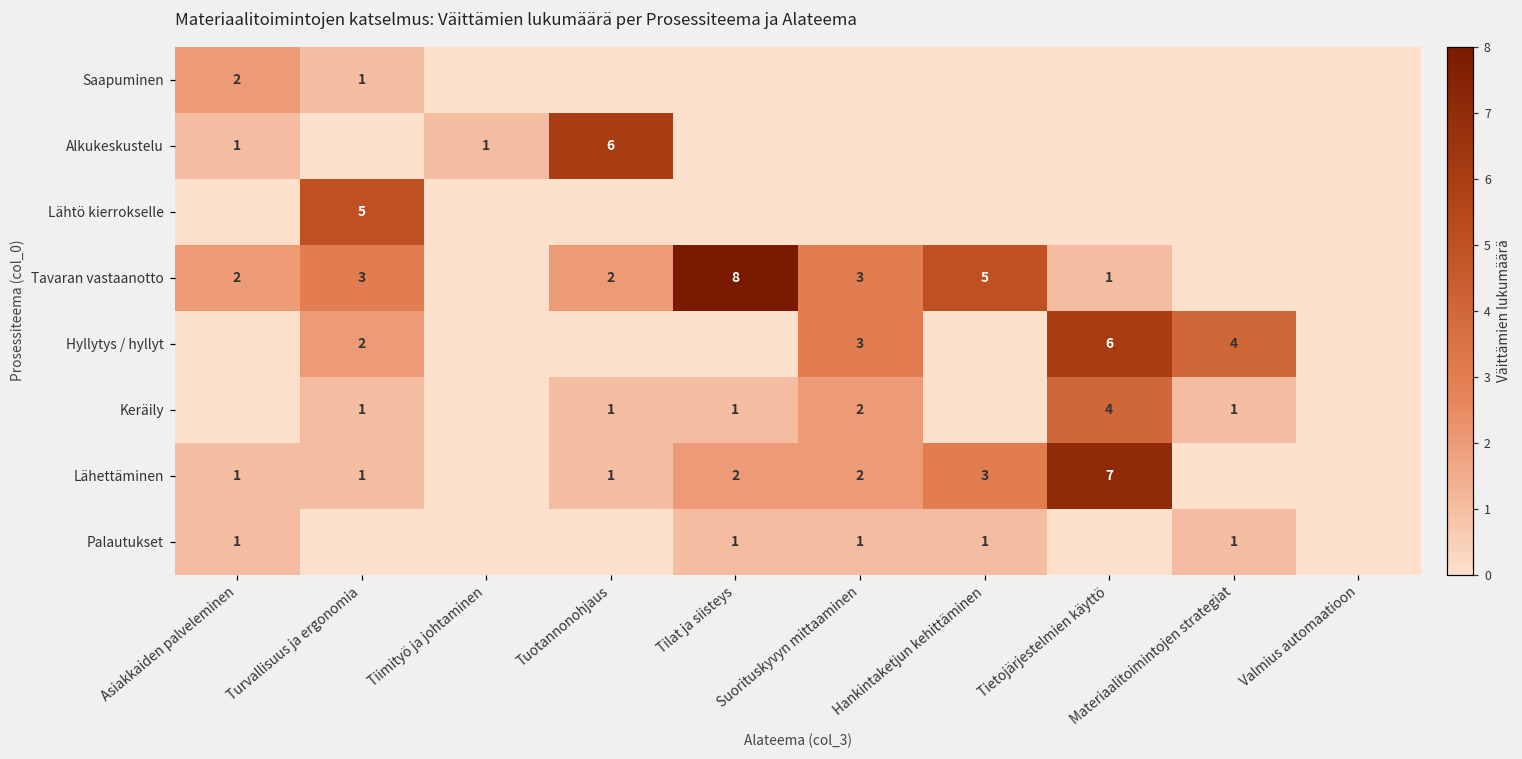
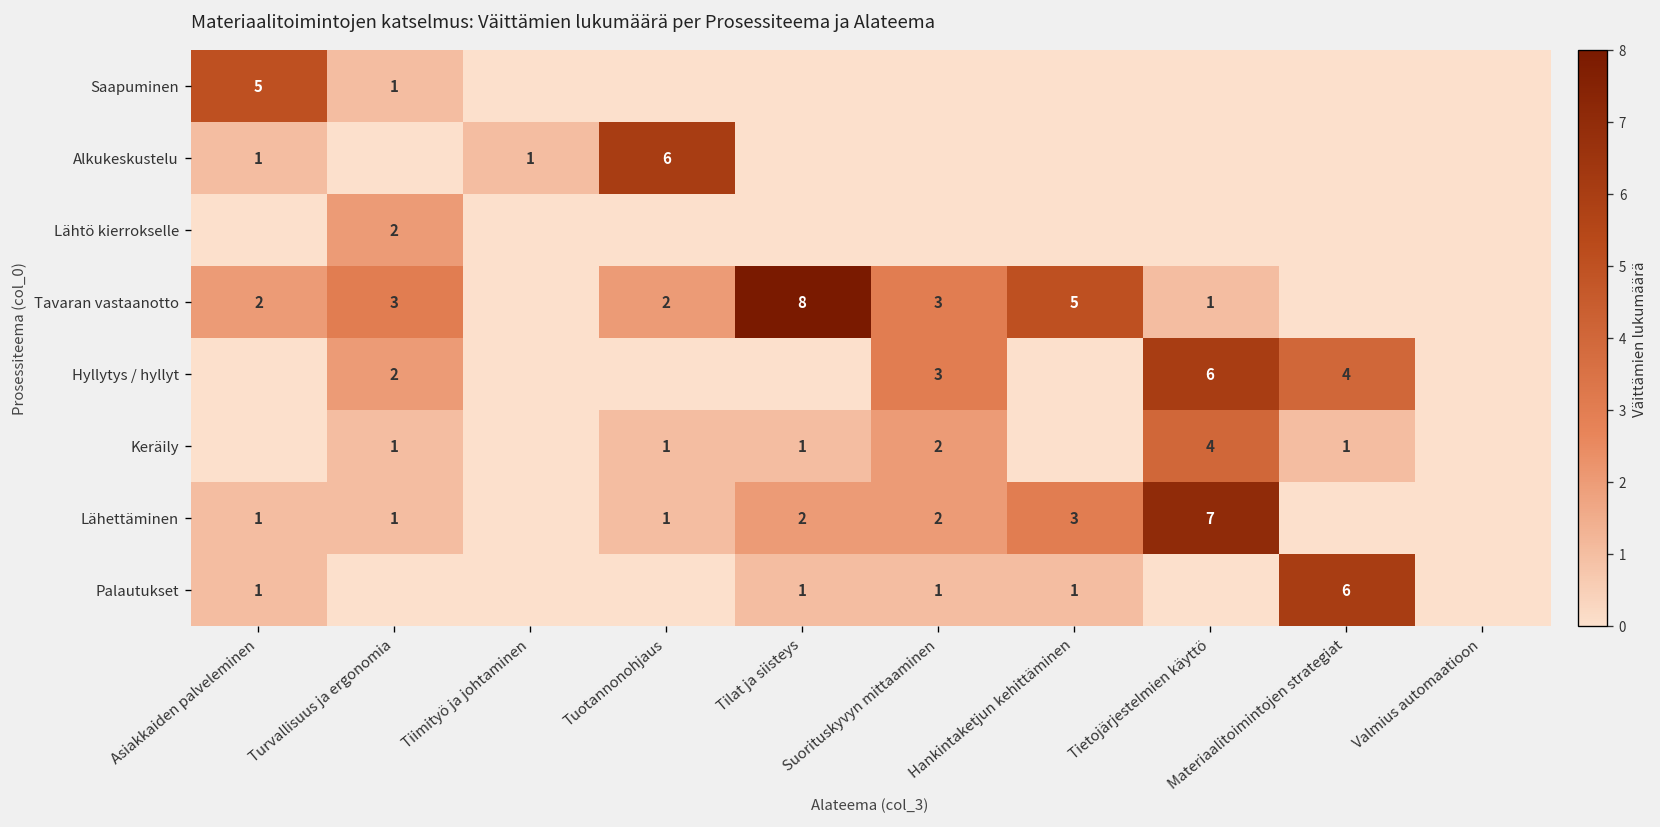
  {
    "Saapuminen": {
-     "Asiakkaiden palveleminen": 2,
+     "Asiakkaiden palveleminen": 5,
      "Turvallisuus ja ergonomia": 1
    },
    "Alkukeskustelu": {
      "Asiakkaiden palveleminen": 1,
      "Tiimityö ja johtaminen": 1,
      "Tuotannonohjaus": 6
    },
    "Lähtö kierrokselle": {
-     "Turvallisuus ja ergonomia": 5
+     "Turvallisuus ja ergonomia": 2
    },
    "Tavaran vastaanotto": {
      "Asiakkaiden palveleminen": 2,
      "Turvallisuus ja ergonomia": 3,
      "Tuotannonohjaus": 2,
      "Tilat ja siisteys": 8,
      "Suorituskyvyn mittaaminen": 3,
      "Hankintaketjun kehittäminen": 5,
      "Tietojärjestelmien käyttö": 1
    },
    "Hyllytys / hyllyt": {
      "Turvallisuus ja ergonomia": 2,
      "Suorituskyvyn mittaaminen": 3,
      "Tietojärjestelmien käyttö": 6,
      "Materiaalitoimintojen strategiat": 4
    },
    "Keräily": {
      "Turvallisuus ja ergonomia": 1,
      "Tuotannonohjaus": 1,
      "Tilat ja siisteys": 1,
      "Suorituskyvyn mittaaminen": 2,
      "Tietojärjestelmien käyttö": 4,
      "Materiaalitoimintojen strategiat": 1
    },
    "Lähettäminen": {
      "Asiakkaiden palveleminen": 1,
      "Turvallisuus ja ergonomia": 1,
      "Tuotannonohjaus": 1,
      "Tilat ja siisteys": 2,
      "Suorituskyvyn mittaaminen": 2,
      "Hankintaketjun kehittäminen": 3,
      "Tietojärjestelmien käyttö": 7
    },
    "Palautukset": {
      "Asiakkaiden palveleminen": 1,
      "Tilat ja siisteys": 1,
      "Suorituskyvyn mittaaminen": 1,
      "Hankintaketjun kehittäminen": 1,
-     "Materiaalitoimintojen strategiat": 1
+     "Materiaalitoimintojen strategiat": 6
    }
  }
